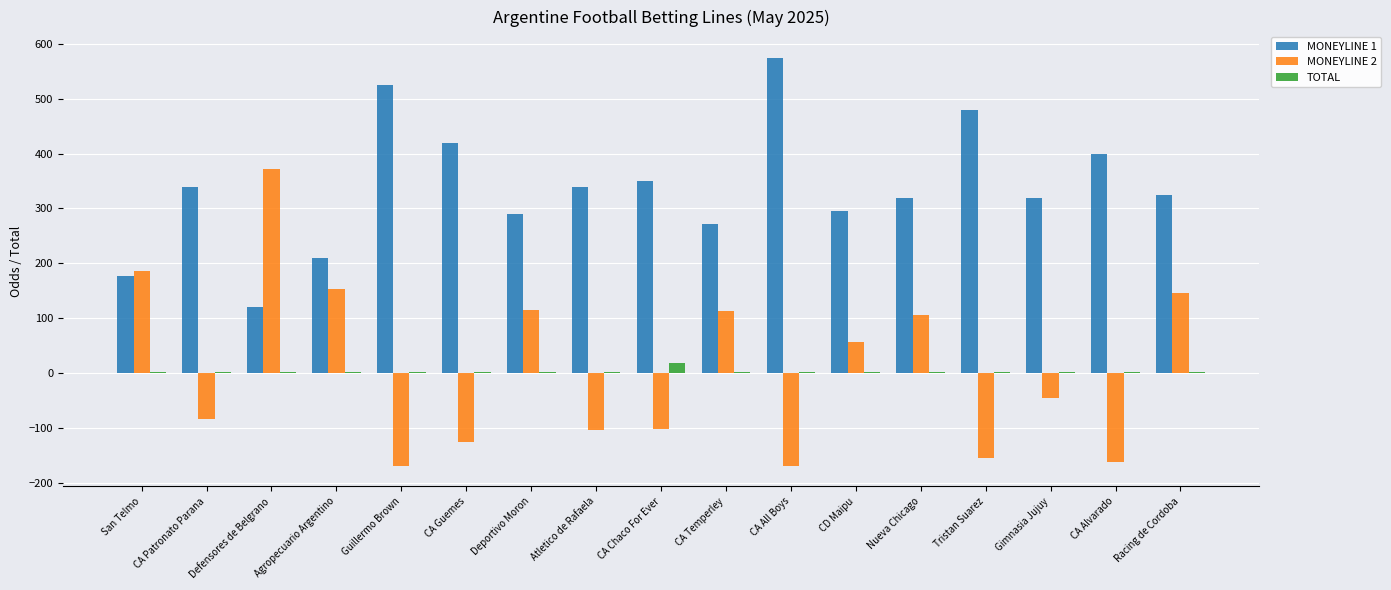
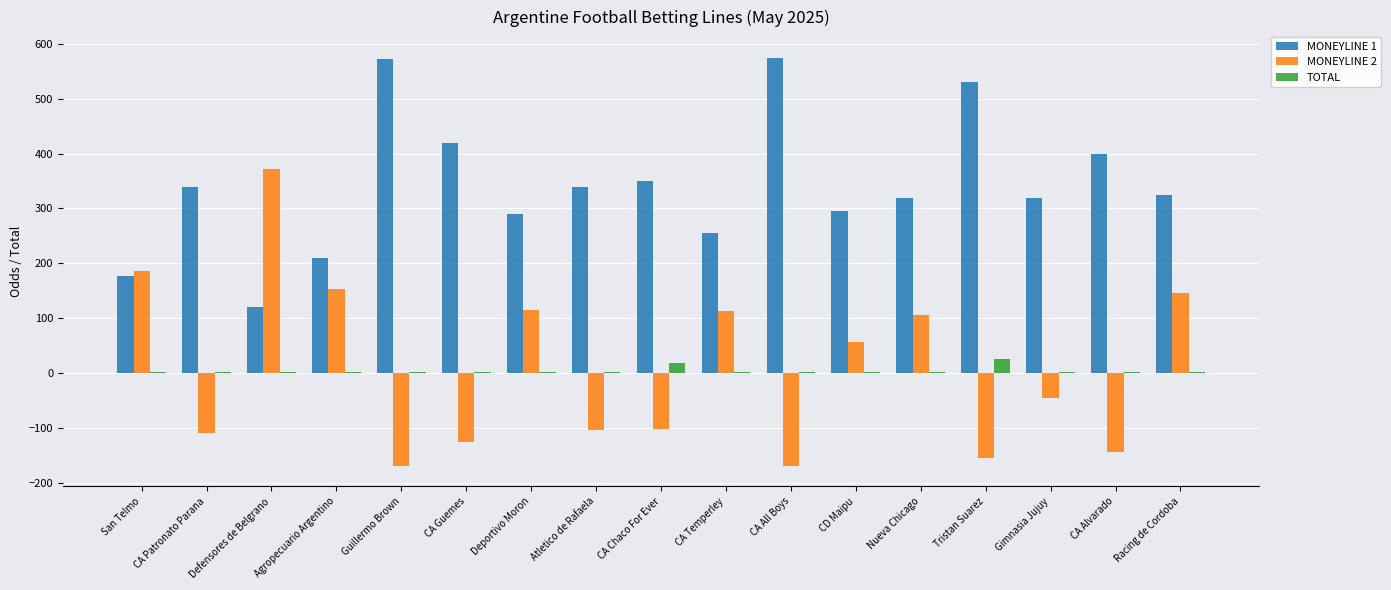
  {
    "MONEYLINE 1": {
      "San Telmo": 180,
      "CA Patronato Parana": 340,
      "Defensores de Belgrano": 120,
      "Agropecuario Argentino": 210,
-     "Guillermo Brown": 530,
+     "Guillermo Brown": 570,
      "CA Guemes": 420,
      "Deportivo Moron": 290,
      "Atletico de Rafaela": 340,
      "CA Chaco For Ever": 350,
-     "CA Temperley": 270,
+     "CA Temperley": 260,
      "CA All Boys": 580,
      "CD Maipu": 300,
      "Nueva Chicago": 320,
-     "Tristan Suarez": 480,
+     "Tristan Suarez": 530,
      "Gimnasia Jujuy": 320,
      "CA Alvarado": 400,
      "Racing de Cordoba": 320
    },
    "MONEYLINE 2": {
      "San Telmo": 190,
-     "CA Patronato Parana": -80,
+     "CA Patronato Parana": -110,
      "Defensores de Belgrano": 370,
      "Agropecuario Argentino": 150,
      "Guillermo Brown": -170,
      "CA Guemes": -130,
      "Deportivo Moron": 120,
      "Atletico de Rafaela": -100,
      "CA Chaco For Ever": -100,
      "CA Temperley": 110,
      "CA All Boys": -170,
      "CD Maipu": 60,
      "Nueva Chicago": 110,
      "Tristan Suarez": -160,
      "Gimnasia Jujuy": -50,
-     "CA Alvarado": -160,
+     "CA Alvarado": -140,
      "Racing de Cordoba": 150
    },
    "TOTAL": {
      "CA Chaco For Ever": 20,
-     "Tristan Suarez": 0
+     "Tristan Suarez": 30
    }
  }
